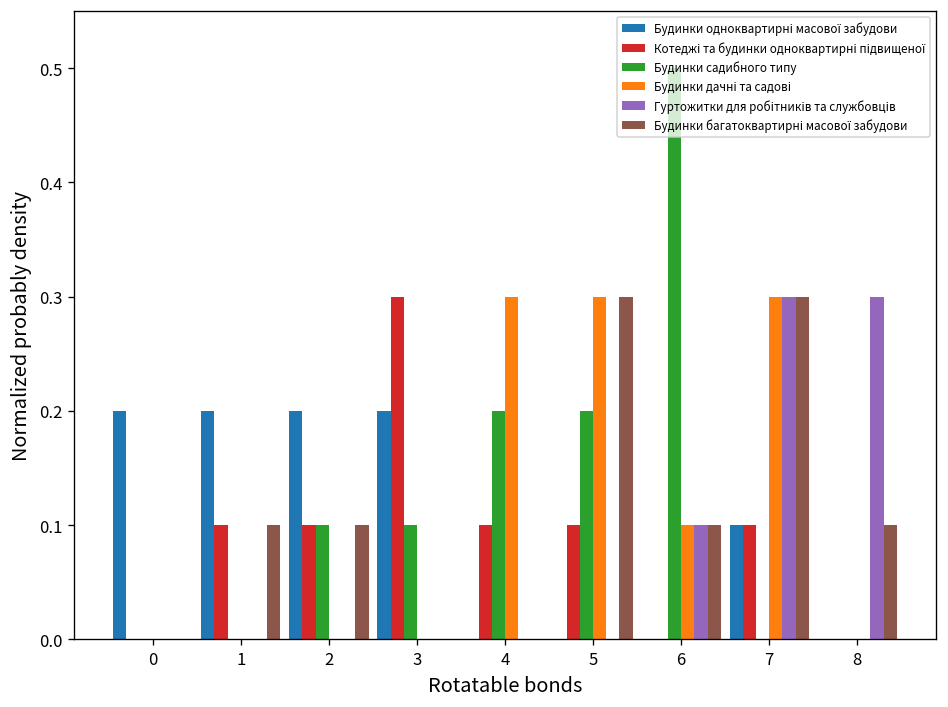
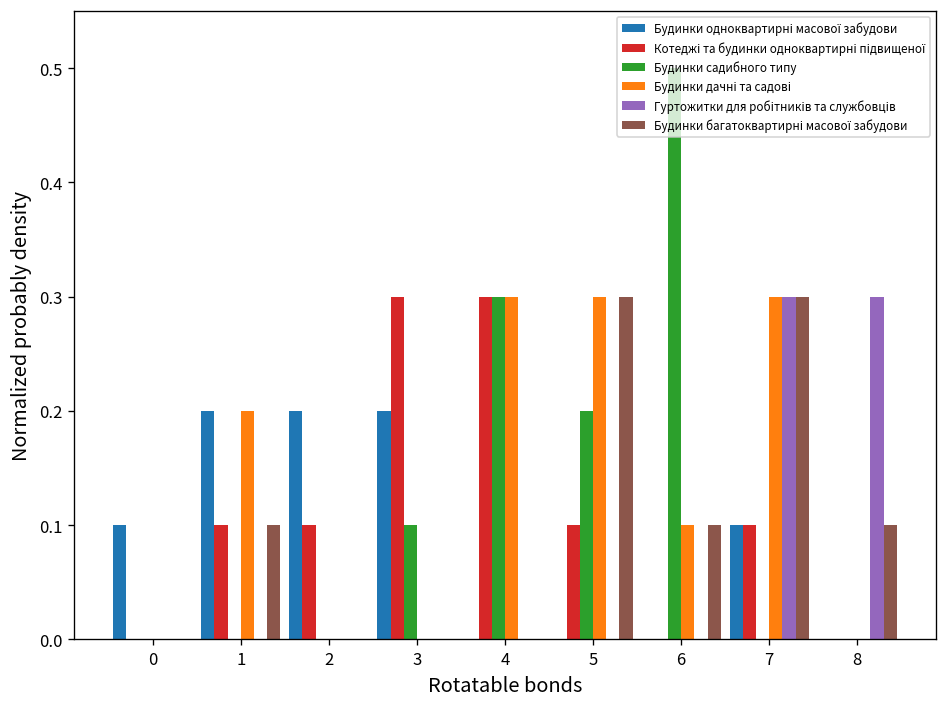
  {
    "Будинки одноквартирні масової забудови": {
-     "0": 0.2,
+     "0": 0.1,
      "1": 0.2,
      "2": 0.2,
      "3": 0.2,
      "4": 0.0,
      "5": 0.0,
      "6": 0.0,
      "7": 0.1,
      "8": 0.0
    },
    "Котеджі та будинки одноквартирні підвищеної": {
      "0": 0.0,
      "1": 0.1,
      "2": 0.1,
      "3": 0.3,
-     "4": 0.1,
+     "4": 0.3,
      "5": 0.1,
      "6": 0.0,
      "7": 0.1,
      "8": 0.0
    },
    "Будинки садибного типу": {
      "0": 0.0,
      "1": 0.0,
-     "2": 0.1,
+     "2": 0.0,
      "3": 0.1,
-     "4": 0.2,
+     "4": 0.3,
      "5": 0.2,
      "7": 0.0,
      "8": 0.0
    },
    "Будинки дачні та садові": {
      "0": 0.0,
-     "1": 0.0,
+     "1": 0.2,
      "2": 0.0,
      "3": 0.0,
      "4": 0.3,
      "5": 0.3,
      "6": 0.1,
      "7": 0.3,
      "8": 0.0
    },
    "Гуртожитки для робітників та службовців": {
      "0": 0.0,
      "1": 0.0,
      "2": 0.0,
      "3": 0.0,
      "4": 0.0,
      "5": 0.0,
-     "6": 0.1,
+     "6": 0.0,
      "7": 0.3,
      "8": 0.3
    },
    "Будинки багатоквартирні масової забудови": {
      "0": 0.0,
      "1": 0.1,
-     "2": 0.1,
+     "2": 0.0,
      "3": 0.0,
      "4": 0.0,
      "5": 0.3,
      "6": 0.1,
      "7": 0.3,
      "8": 0.1
    }
  }
